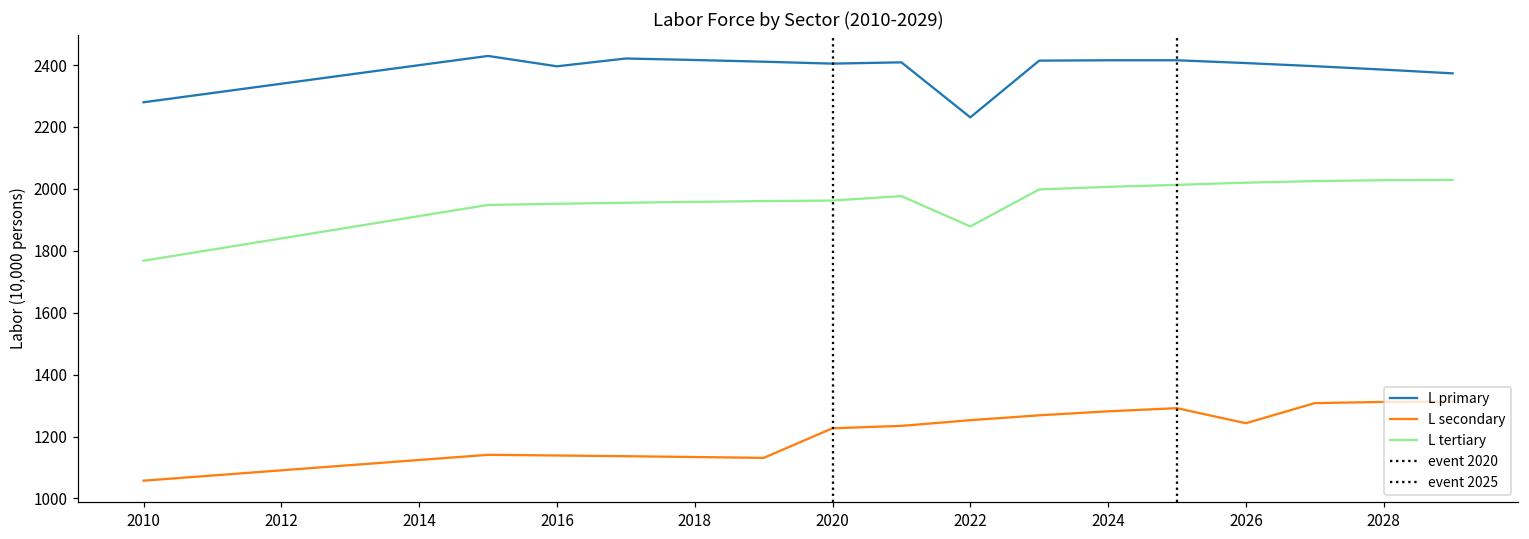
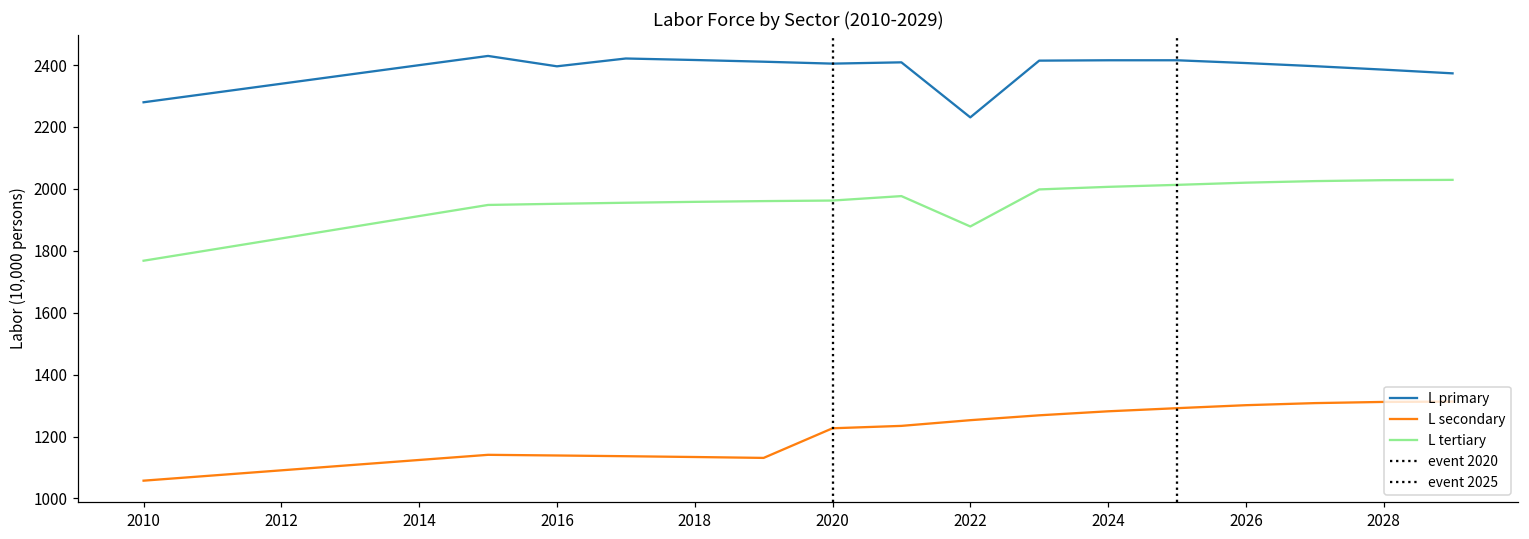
  {
    "L primary": {
      "2010": 2280,
      "2012": 2340,
      "2014": 2400,
      "2016": 2400,
      "2018": 2420,
      "2020": 2400,
      "2022": 2230,
      "2024": 2420,
      "2026": 2410,
      "2028": 2390
    },
    "L secondary": {
      "2010": 1060,
      "2012": 1090,
      "2014": 1120,
      "2016": 1140,
      "2018": 1130,
      "2020": 1230,
      "2022": 1250,
      "2024": 1280,
-     "2026": 1240,
+     "2026": 1300,
      "2028": 1310
    },
    "L tertiary": {
      "2010": 1770,
      "2012": 1840,
      "2014": 1910,
      "2016": 1950,
      "2018": 1960,
      "2020": 1960,
      "2022": 1880,
      "2024": 2010,
      "2026": 2020,
      "2028": 2030
    }
  }
